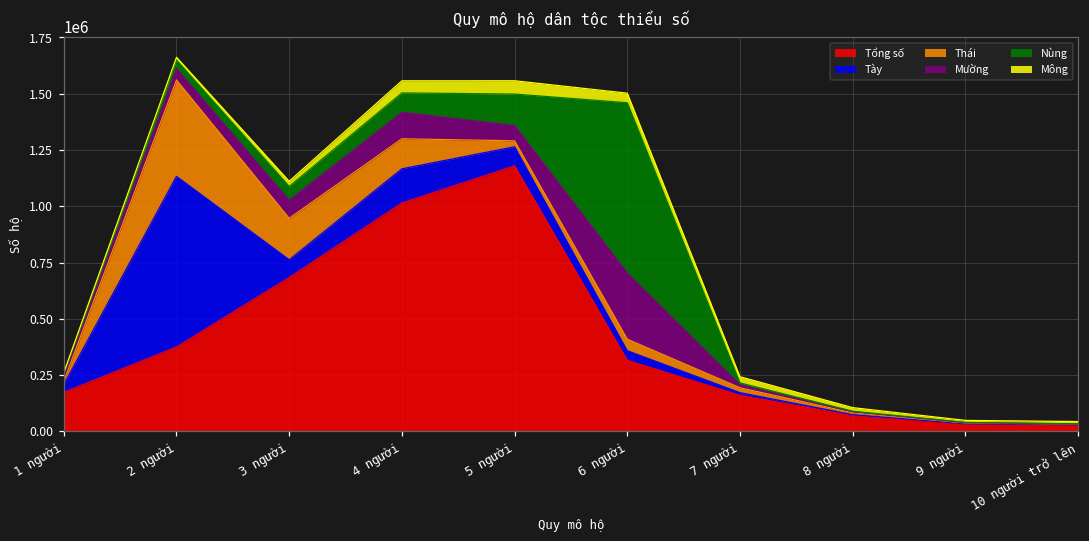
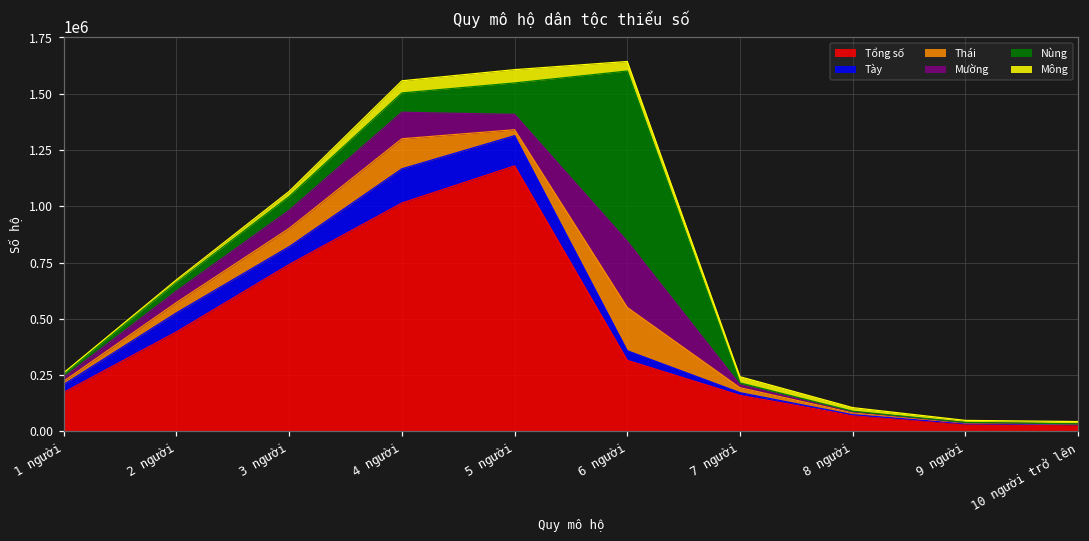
  {
    "Tổng số": {
      "1 người": 170000,
-     "2 người": 370000,
-     "3 người": 680000,
+     "2 người": 440000,
+     "3 người": 740000,
      "4 người": 1010000,
      "5 người": 1180000,
      "6 người": 320000
    },
    "Tày": {
      "1 người": 40000,
-     "2 người": 760000,
+     "2 người": 80000,
      "3 người": 80000,
      "4 người": 150000,
-     "5 người": 80000,
+     "5 người": 130000,
      "6 người": 40000
    },
    "Thái": {
      "1 người": 10000,
-     "2 người": 430000,
-     "3 người": 180000,
+     "2 người": 50000,
+     "3 người": 80000,
      "4 người": 130000,
      "5 người": 30000,
-     "6 người": 50000,
+     "6 người": 190000,
      "7 người": 20000
    },
    "Mường": {
      "1 người": 20000,
      "2 người": 50000,
      "3 người": 80000,
      "4 người": 120000,
      "5 người": 70000,
      "6 người": 290000
    },
    "Nùng": {
      "3 người": 60000,
      "4 người": 90000,
      "5 người": 140000,
      "6 người": 760000
    },
    "Mông": {
      "3 người": 20000,
      "4 người": 50000,
      "5 người": 60000,
      "6 người": 40000,
      "7 người": 30000,
      "8 người": 20000
    }
  }
